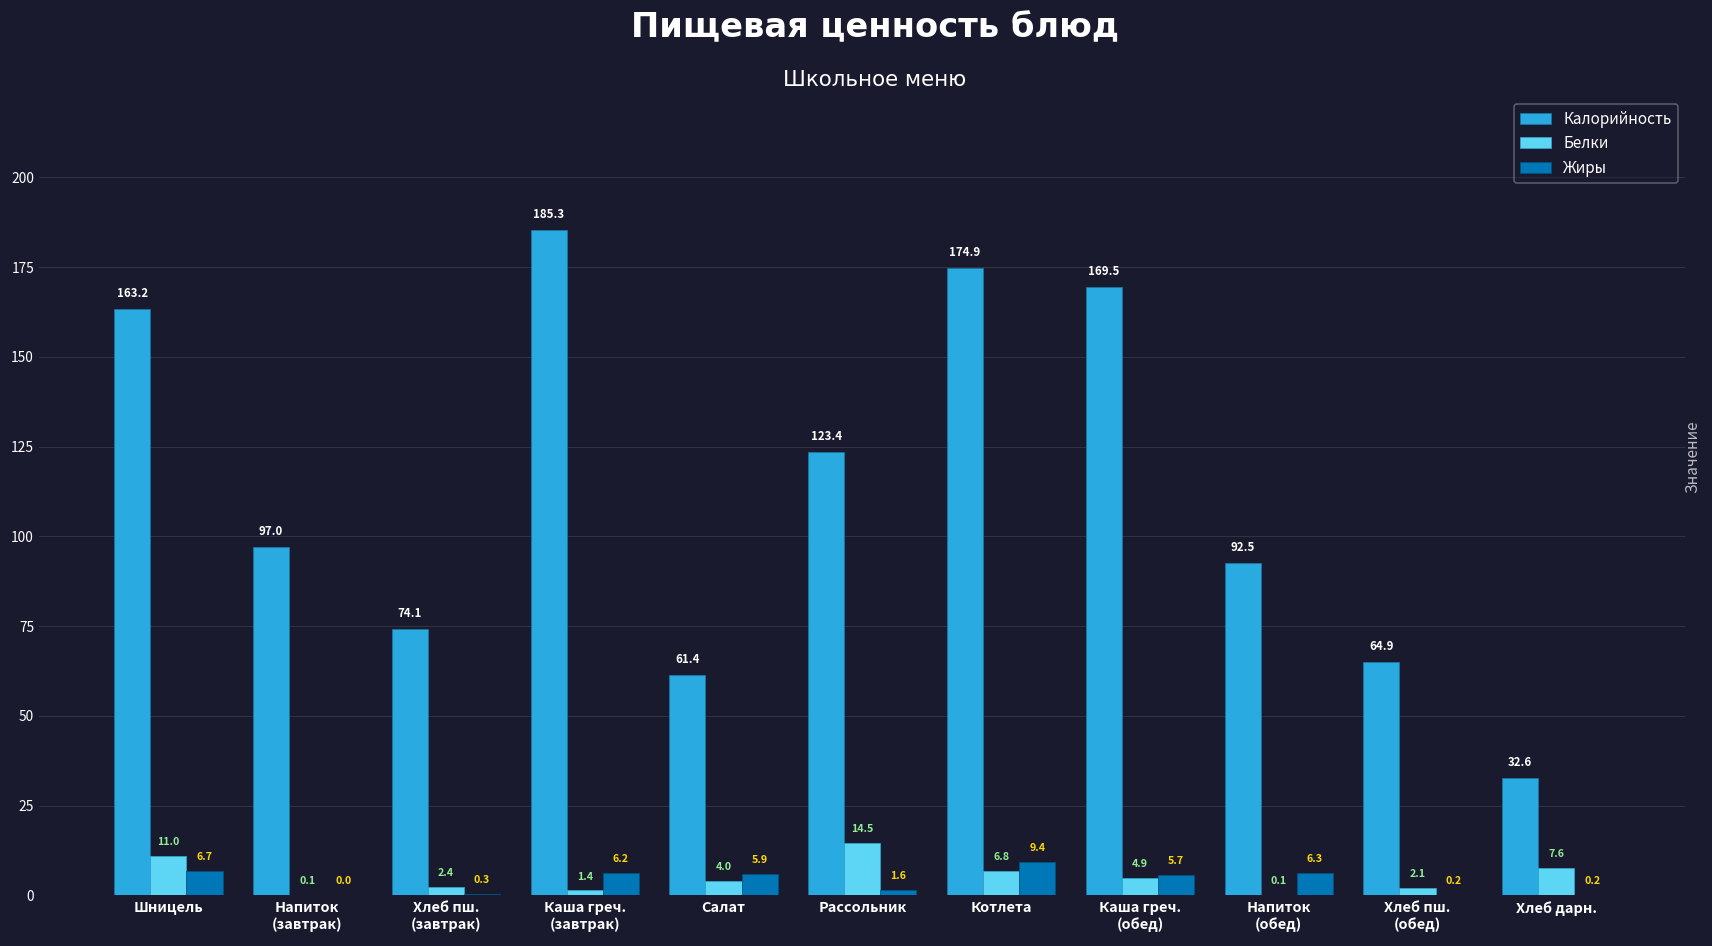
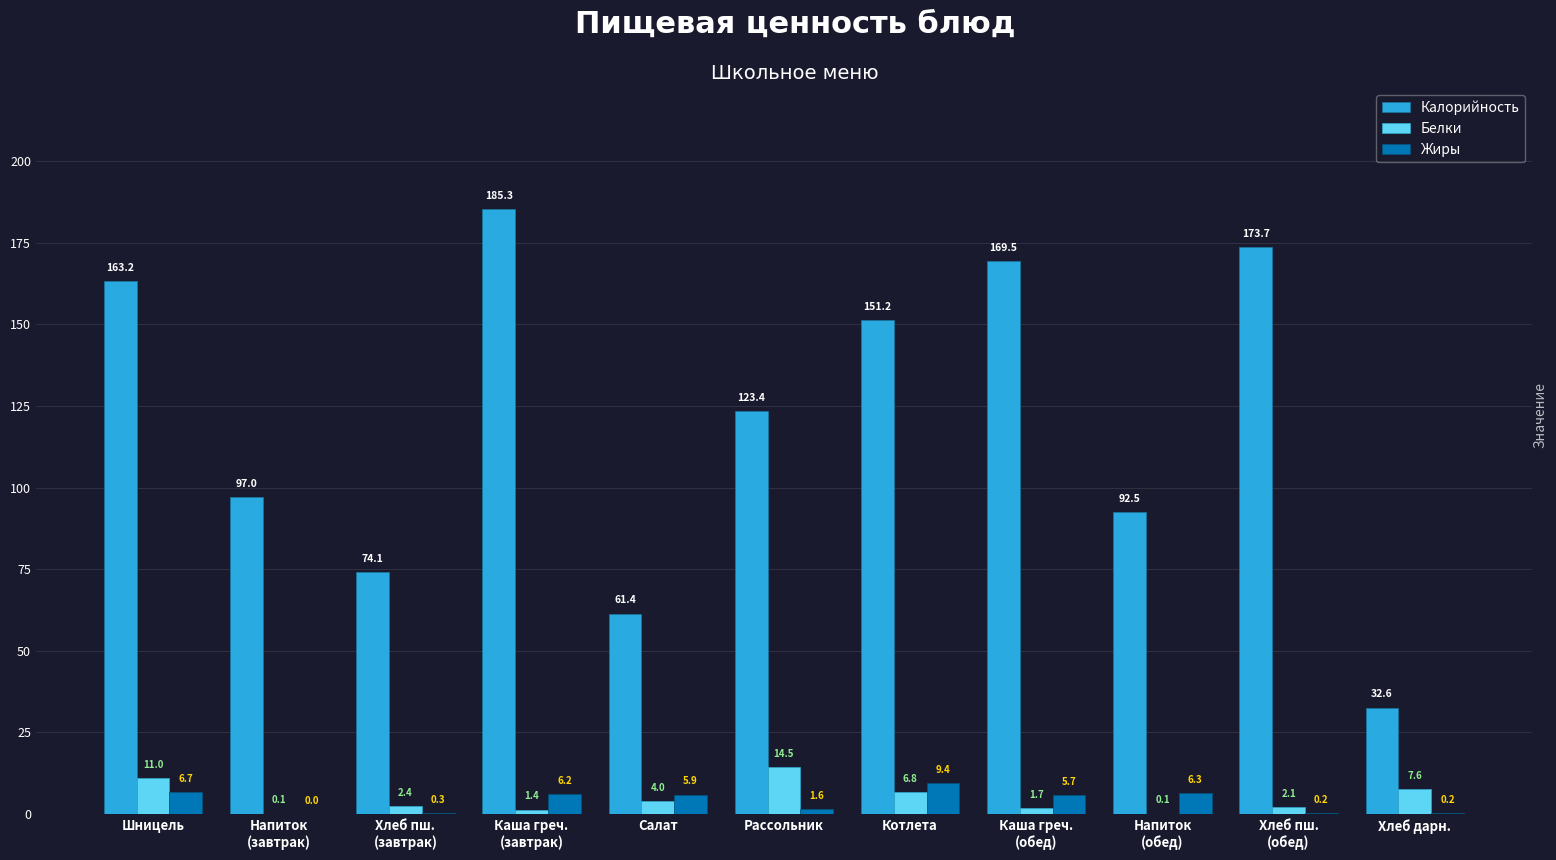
  {
    "Калорийность": {
      "Шницель": 163.2,
      "Напиток (завтрак)": 97.0,
      "Хлеб пш. (завтрак)": 74.1,
      "Каша греч. (завтрак)": 185.3,
      "Салат": 61.4,
      "Рассольник": 123.4,
-     "Котлета": 174.9,
+     "Котлета": 151.2,
      "Каша греч. (обед)": 169.5,
      "Напиток (обед)": 92.5,
-     "Хлеб пш. (обед)": 64.9,
+     "Хлеб пш. (обед)": 173.7,
      "Хлеб дарн.": 32.6
    },
    "Белки": {
      "Шницель": 11.0,
      "Напиток (завтрак)": 0.1,
      "Хлеб пш. (завтрак)": 2.4,
      "Каша греч. (завтрак)": 1.4,
      "Салат": 4.0,
      "Рассольник": 14.5,
      "Котлета": 6.8,
-     "Каша греч. (обед)": 4.9,
+     "Каша греч. (обед)": 1.7,
      "Напиток (обед)": 0.1,
      "Хлеб пш. (обед)": 2.1,
      "Хлеб дарн.": 7.6
    },
    "Жиры": {
      "Шницель": 6.7,
      "Напиток (завтрак)": 0.0,
      "Хлеб пш. (завтрак)": 0.3,
      "Каша греч. (завтрак)": 6.2,
      "Салат": 5.9,
      "Рассольник": 1.6,
      "Котлета": 9.4,
      "Каша греч. (обед)": 5.7,
      "Напиток (обед)": 6.3,
      "Хлеб пш. (обед)": 0.2,
      "Хлеб дарн.": 0.2
    }
  }
